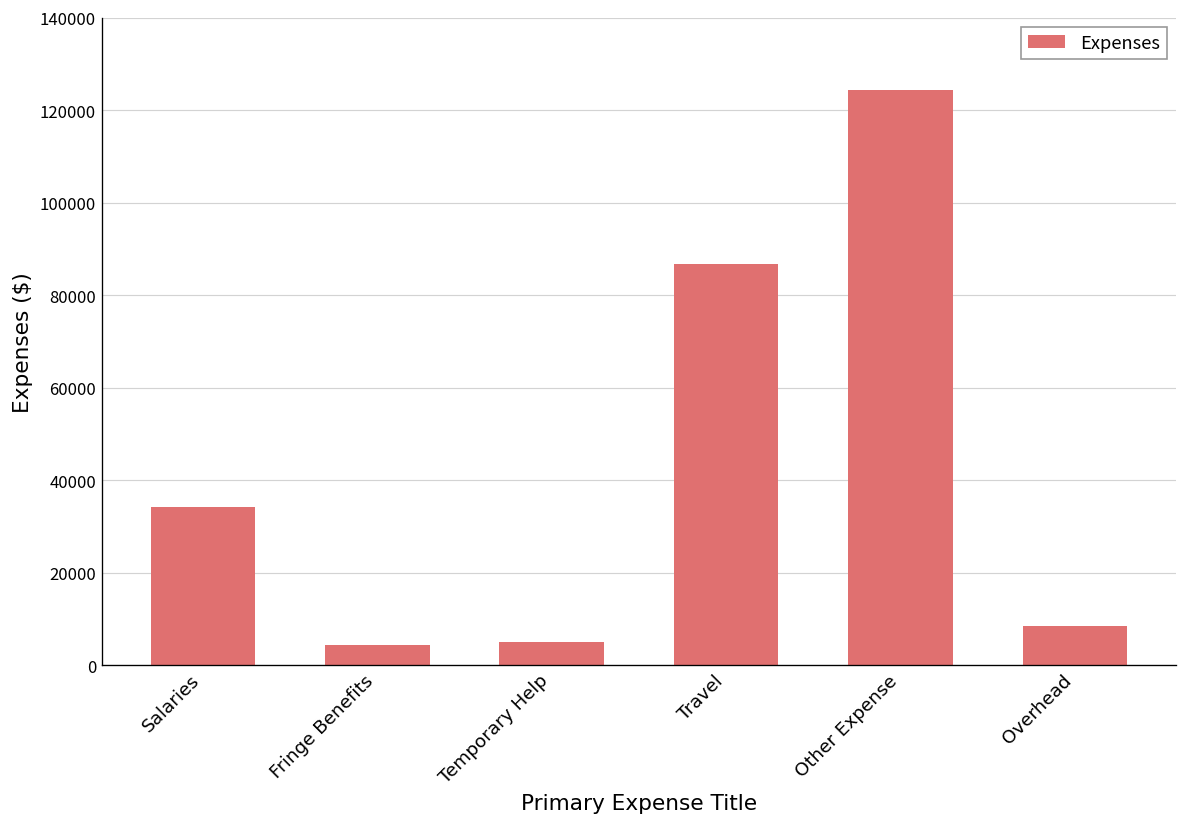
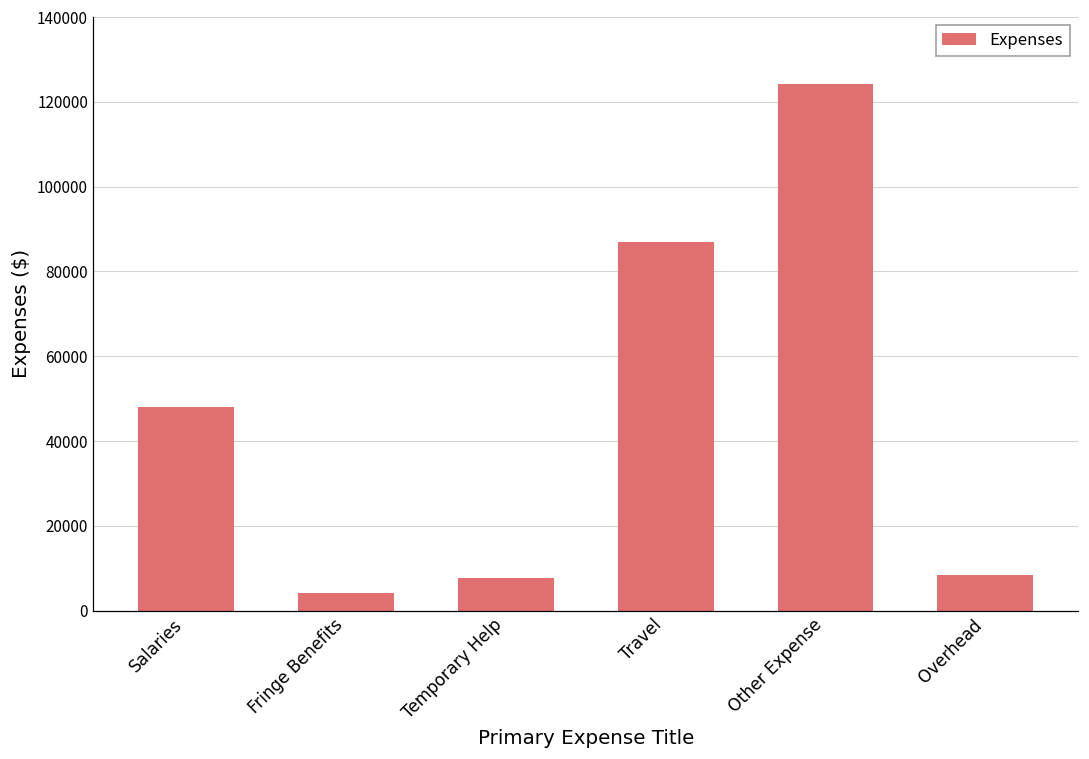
  {
-   "Salaries": 34000,
+   "Salaries": 48000,
    "Fringe Benefits": 4000,
-   "Temporary Help": 5000,
+   "Temporary Help": 8000,
    "Travel": 87000,
    "Other Expense": 124000,
    "Overhead": 8000
  }
